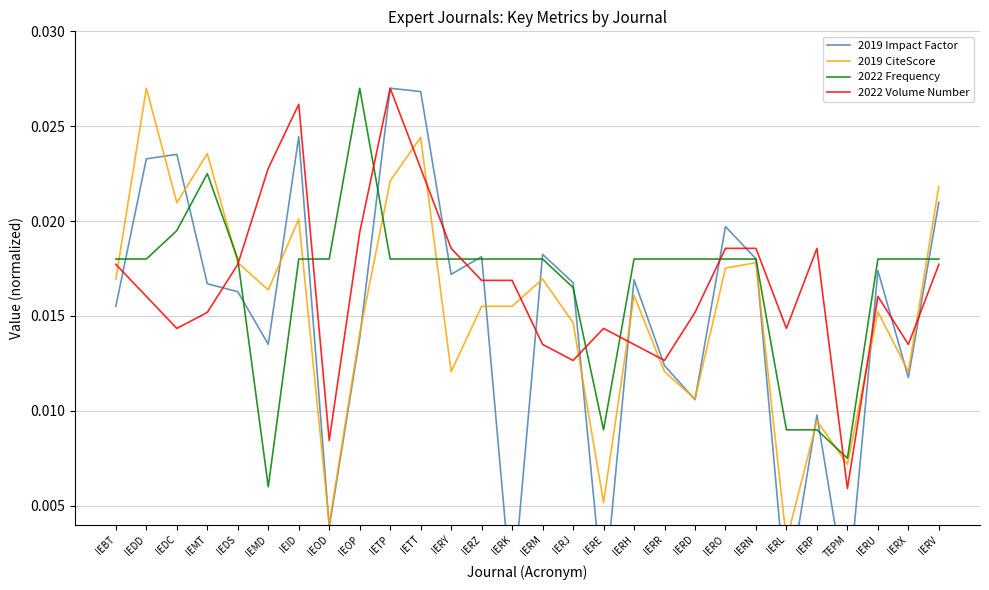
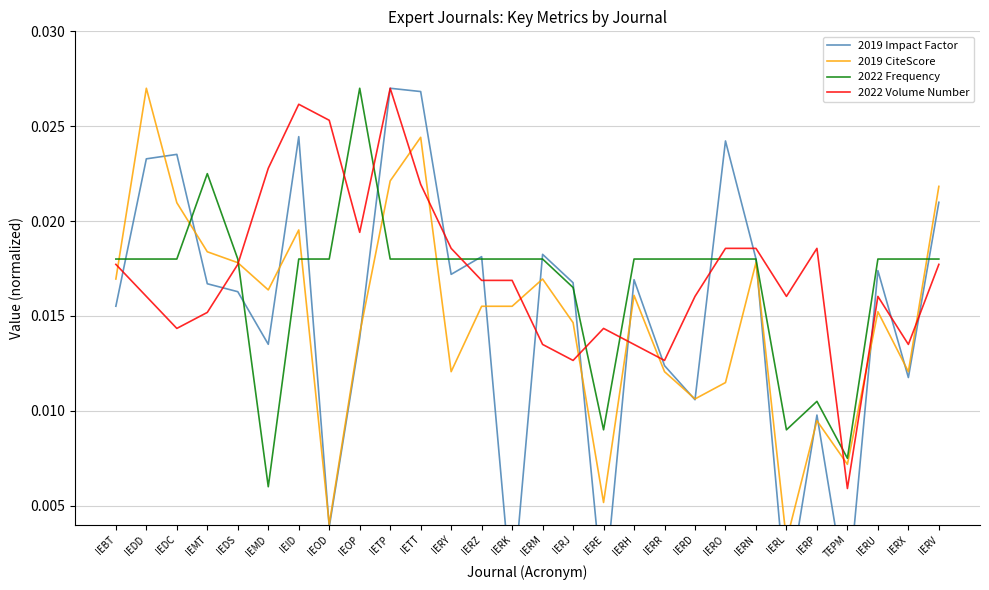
  {
    "2019 Impact Factor": {
      "IEBT": 0.0155,
      "IEDD": 0.0233,
      "IEDC": 0.0235,
      "IEMT": 0.0167,
      "IEDS": 0.0163,
      "IEMD": 0.0135,
      "IEID": 0.0244,
      "IEOP": 0.0138,
      "IETT": 0.0268,
      "IERY": 0.0172,
      "IERM": 0.0182,
      "IERJ": 0.0168,
      "IERH": 0.0169,
      "IERR": 0.0124,
-     "IERO": 0.0197,
+     "IERO": 0.0242,
      "IERP": 0.0098,
      "IERU": 0.0174,
      "IERX": 0.0118,
      "IERV": 0.0210
    },
    "2019 CiteScore": {
      "IEBT": 0.0169,
      "IEDD": 0.0270,
      "IEDC": 0.0210,
-     "IEMT": 0.0236,
+     "IEMT": 0.0184,
      "IEMD": 0.0164,
-     "IEID": 0.0201,
+     "IEID": 0.0195,
      "IEOD": 0.0040,
      "IEOP": 0.0141,
      "IETP": 0.0221,
      "IETT": 0.0244,
      "IERY": 0.0121,
      "IERZ": 0.0155,
      "IERK": 0.0155,
      "IERM": 0.0169,
      "IERJ": 0.0146,
      "IERE": 0.0052,
      "IERH": 0.0161,
      "IERR": 0.0121,
-     "IERO": 0.0175,
+     "IERO": 0.0115,
      "IERN": 0.0178,
      "IERP": 0.0095,
      "TEPM": 0.0072,
      "IERU": 0.0152,
      "IERX": 0.0121,
      "IERV": 0.0218
    },
    "2022 Frequency": {
      "IEBT": 0.0180,
      "IEDD": 0.0180,
-     "IEDC": 0.0195,
+     "IEDC": 0.0180,
      "IEMT": 0.0225,
      "IEDS": 0.0180,
      "IEMD": 0.0060,
      "IEID": 0.0180,
      "IEOD": 0.0180,
      "IEOP": 0.0270,
      "IETP": 0.0180,
      "IETT": 0.0180,
      "IERY": 0.0180,
      "IERK": 0.0180,
      "IERM": 0.0180,
      "IERJ": 0.0165,
      "IERE": 0.0090,
      "IERH": 0.0180,
      "IERR": 0.0180,
      "IERD": 0.0180,
      "IERO": 0.0180,
      "IERL": 0.0090,
-     "IERP": 0.0090,
+     "IERP": 0.0105,
      "TEPM": 0.0075,
      "IERU": 0.0180,
      "IERX": 0.0180,
      "IERV": 0.0180
    },
    "2022 Volume Number": {
      "IEBT": 0.0177,
      "IEDD": 0.0160,
      "IEDC": 0.0143,
      "IEMT": 0.0152,
      "IEMD": 0.0228,
      "IEID": 0.0262,
-     "IEOD": 0.0084,
+     "IEOD": 0.0253,
      "IEOP": 0.0194,
-     "IETT": 0.0228,
+     "IETT": 0.0219,
      "IERY": 0.0186,
      "IERZ": 0.0169,
      "IERK": 0.0169,
      "IERM": 0.0135,
      "IERJ": 0.0127,
      "IERE": 0.0143,
      "IERH": 0.0135,
      "IERR": 0.0127,
-     "IERD": 0.0152,
+     "IERD": 0.0160,
      "IERO": 0.0186,
      "IERN": 0.0186,
-     "IERL": 0.0143,
+     "IERL": 0.0160,
      "IERP": 0.0186,
      "TEPM": 0.0059,
      "IERU": 0.0160,
      "IERX": 0.0135,
      "IERV": 0.0177
    }
  }
